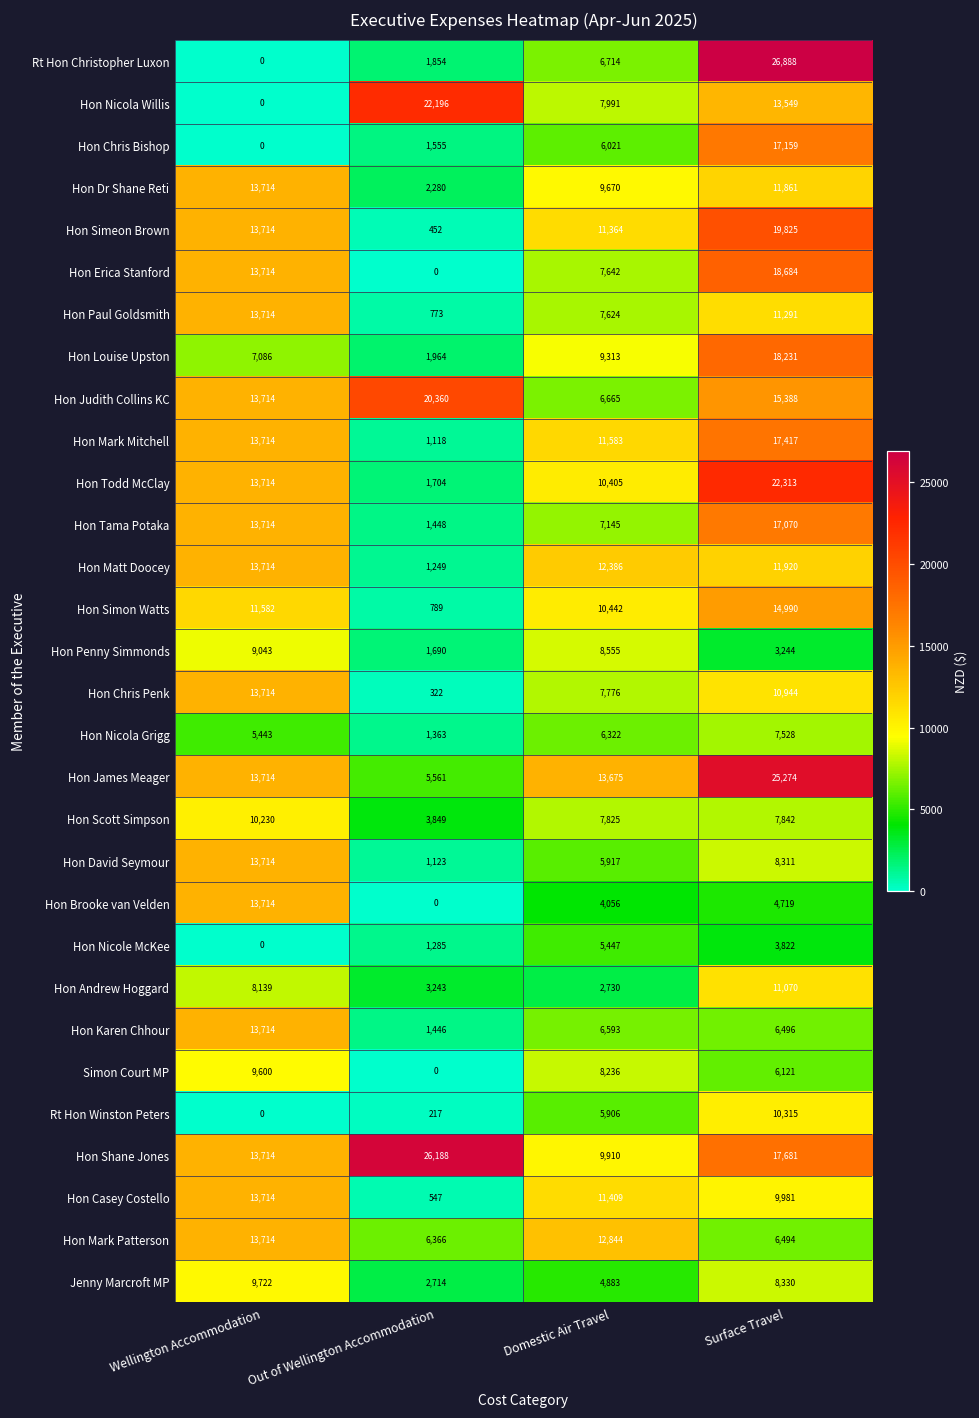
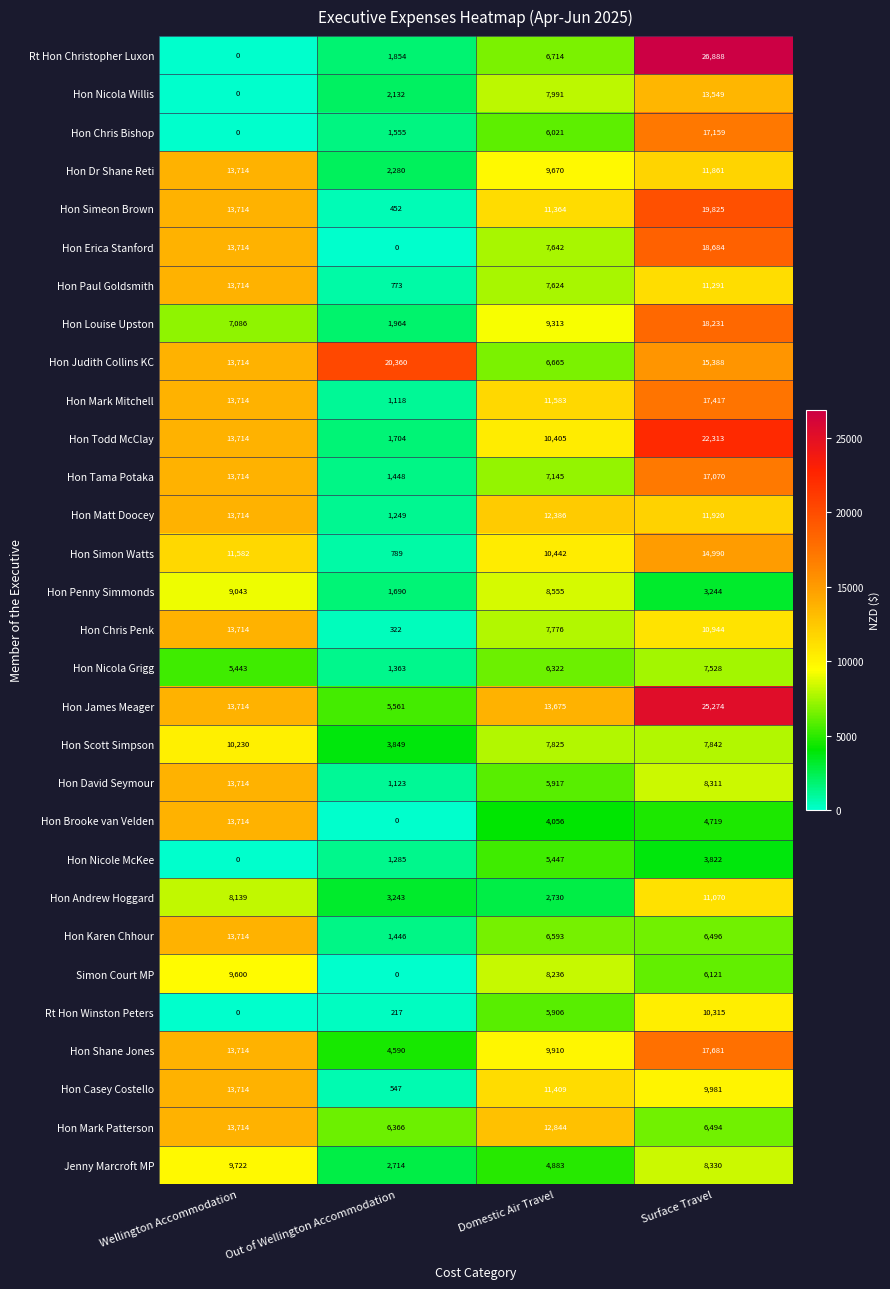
  {
    "Rt Hon Christopher Luxon": {
      "Wellington Accommodation": "0",
      "Out of Wellington Accommodation": "1,854",
      "Domestic Air Travel": "6,714",
      "Surface Travel": "26,888"
    },
    "Hon Nicola Willis": {
      "Wellington Accommodation": "0",
-     "Out of Wellington Accommodation": "22,196",
+     "Out of Wellington Accommodation": "2,132",
      "Domestic Air Travel": "7,991",
      "Surface Travel": "13,549"
    },
    "Hon Chris Bishop": {
      "Wellington Accommodation": "0",
      "Out of Wellington Accommodation": "1,555",
      "Domestic Air Travel": "6,021",
      "Surface Travel": "17,159"
    },
    "Hon Dr Shane Reti": {
      "Wellington Accommodation": "13,714",
      "Out of Wellington Accommodation": "2,280",
      "Domestic Air Travel": "9,670",
      "Surface Travel": "11,861"
    },
    "Hon Simeon Brown": {
      "Wellington Accommodation": "13,714",
      "Out of Wellington Accommodation": "452",
      "Domestic Air Travel": "11,364",
      "Surface Travel": "19,825"
    },
    "Hon Erica Stanford": {
      "Wellington Accommodation": "13,714",
      "Out of Wellington Accommodation": "0",
      "Domestic Air Travel": "7,642",
      "Surface Travel": "18,684"
    },
    "Hon Paul Goldsmith": {
      "Wellington Accommodation": "13,714",
      "Out of Wellington Accommodation": "773",
      "Domestic Air Travel": "7,624",
      "Surface Travel": "11,291"
    },
    "Hon Louise Upston": {
      "Wellington Accommodation": "7,086",
      "Out of Wellington Accommodation": "1,964",
      "Domestic Air Travel": "9,313",
      "Surface Travel": "18,231"
    },
    "Hon Judith Collins KC": {
      "Wellington Accommodation": "13,714",
      "Out of Wellington Accommodation": "20,360",
      "Domestic Air Travel": "6,665",
      "Surface Travel": "15,388"
    },
    "Hon Mark Mitchell": {
      "Wellington Accommodation": "13,714",
      "Out of Wellington Accommodation": "1,118",
      "Domestic Air Travel": "11,583",
      "Surface Travel": "17,417"
    },
    "Hon Todd McClay": {
      "Wellington Accommodation": "13,714",
      "Out of Wellington Accommodation": "1,704",
      "Domestic Air Travel": "10,405",
      "Surface Travel": "22,313"
    },
    "Hon Tama Potaka": {
      "Wellington Accommodation": "13,714",
      "Out of Wellington Accommodation": "1,448",
      "Domestic Air Travel": "7,145",
      "Surface Travel": "17,070"
    },
    "Hon Matt Doocey": {
      "Wellington Accommodation": "13,714",
      "Out of Wellington Accommodation": "1,249",
      "Domestic Air Travel": "12,386",
      "Surface Travel": "11,920"
    },
    "Hon Simon Watts": {
      "Wellington Accommodation": "11,582",
      "Out of Wellington Accommodation": "789",
      "Domestic Air Travel": "10,442",
      "Surface Travel": "14,990"
    },
    "Hon Penny Simmonds": {
      "Wellington Accommodation": "9,043",
      "Out of Wellington Accommodation": "1,690",
      "Domestic Air Travel": "8,555",
      "Surface Travel": "3,244"
    },
    "Hon Chris Penk": {
      "Wellington Accommodation": "13,714",
      "Out of Wellington Accommodation": "322",
      "Domestic Air Travel": "7,776",
      "Surface Travel": "10,944"
    },
    "Hon Nicola Grigg": {
      "Wellington Accommodation": "5,443",
      "Out of Wellington Accommodation": "1,363",
      "Domestic Air Travel": "6,322",
      "Surface Travel": "7,528"
    },
    "Hon James Meager": {
      "Wellington Accommodation": "13,714",
      "Out of Wellington Accommodation": "5,561",
      "Domestic Air Travel": "13,675",
      "Surface Travel": "25,274"
    },
    "Hon Scott Simpson": {
      "Wellington Accommodation": "10,230",
      "Out of Wellington Accommodation": "3,849",
      "Domestic Air Travel": "7,825",
      "Surface Travel": "7,842"
    },
    "Hon David Seymour": {
      "Wellington Accommodation": "13,714",
      "Out of Wellington Accommodation": "1,123",
      "Domestic Air Travel": "5,917",
      "Surface Travel": "8,311"
    },
    "Hon Brooke van Velden": {
      "Wellington Accommodation": "13,714",
      "Out of Wellington Accommodation": "0",
      "Domestic Air Travel": "4,056",
      "Surface Travel": "4,719"
    },
    "Hon Nicole McKee": {
      "Wellington Accommodation": "0",
      "Out of Wellington Accommodation": "1,285",
      "Domestic Air Travel": "5,447",
      "Surface Travel": "3,822"
    },
    "Hon Andrew Hoggard": {
      "Wellington Accommodation": "8,139",
      "Out of Wellington Accommodation": "3,243",
      "Domestic Air Travel": "2,730",
      "Surface Travel": "11,070"
    },
    "Hon Karen Chhour": {
      "Wellington Accommodation": "13,714",
      "Out of Wellington Accommodation": "1,446",
      "Domestic Air Travel": "6,593",
      "Surface Travel": "6,496"
    },
    "Simon Court MP": {
      "Wellington Accommodation": "9,600",
      "Out of Wellington Accommodation": "0",
      "Domestic Air Travel": "8,236",
      "Surface Travel": "6,121"
    },
    "Rt Hon Winston Peters": {
      "Wellington Accommodation": "0",
      "Out of Wellington Accommodation": "217",
      "Domestic Air Travel": "5,906",
      "Surface Travel": "10,315"
    },
    "Hon Shane Jones": {
      "Wellington Accommodation": "13,714",
-     "Out of Wellington Accommodation": "26,188",
+     "Out of Wellington Accommodation": "4,590",
      "Domestic Air Travel": "9,910",
      "Surface Travel": "17,681"
    },
    "Hon Casey Costello": {
      "Wellington Accommodation": "13,714",
      "Out of Wellington Accommodation": "547",
      "Domestic Air Travel": "11,409",
      "Surface Travel": "9,981"
    },
    "Hon Mark Patterson": {
      "Wellington Accommodation": "13,714",
      "Out of Wellington Accommodation": "6,366",
      "Domestic Air Travel": "12,844",
      "Surface Travel": "6,494"
    },
    "Jenny Marcroft MP": {
      "Wellington Accommodation": "9,722",
      "Out of Wellington Accommodation": "2,714",
      "Domestic Air Travel": "4,883",
      "Surface Travel": "8,330"
    }
  }
